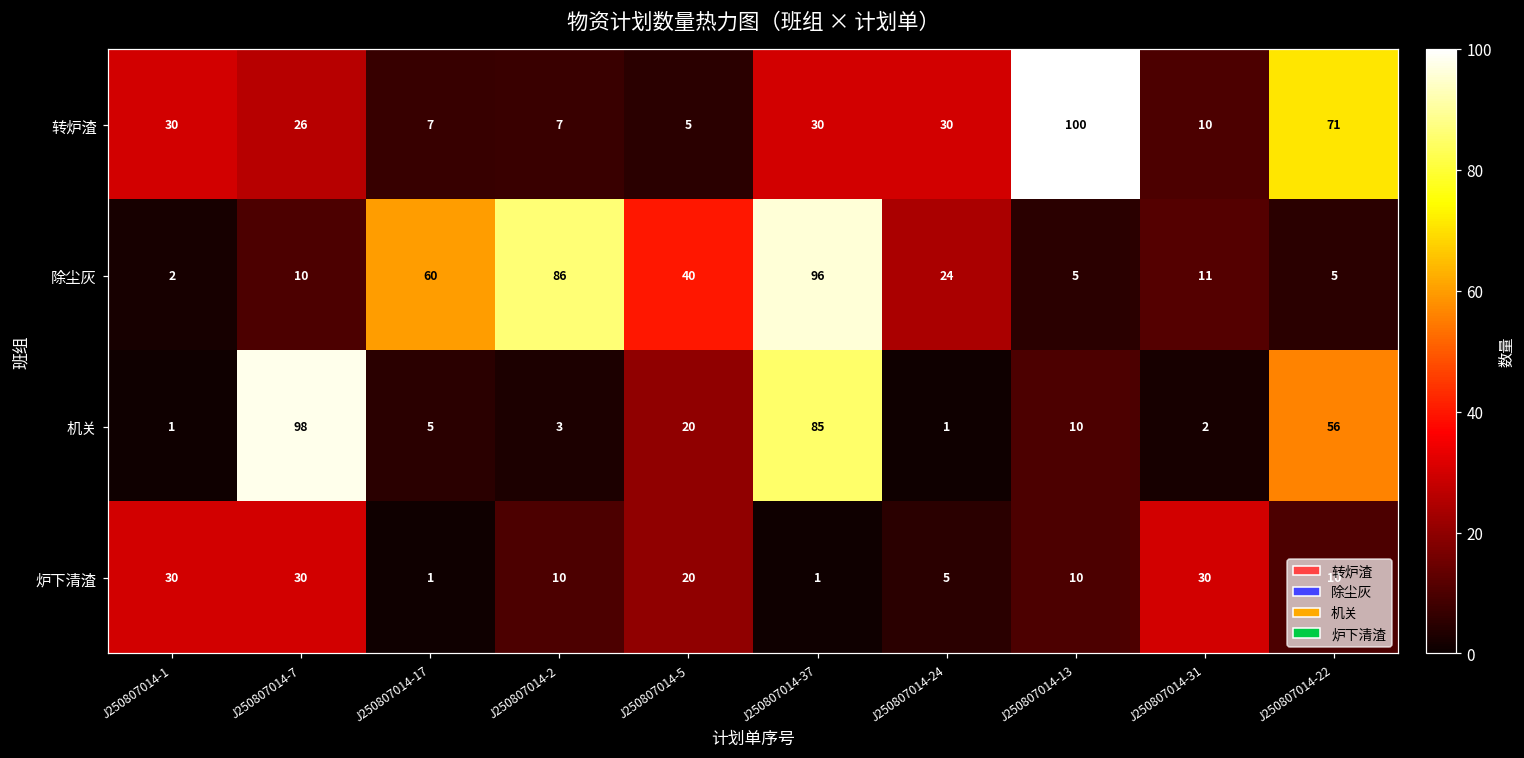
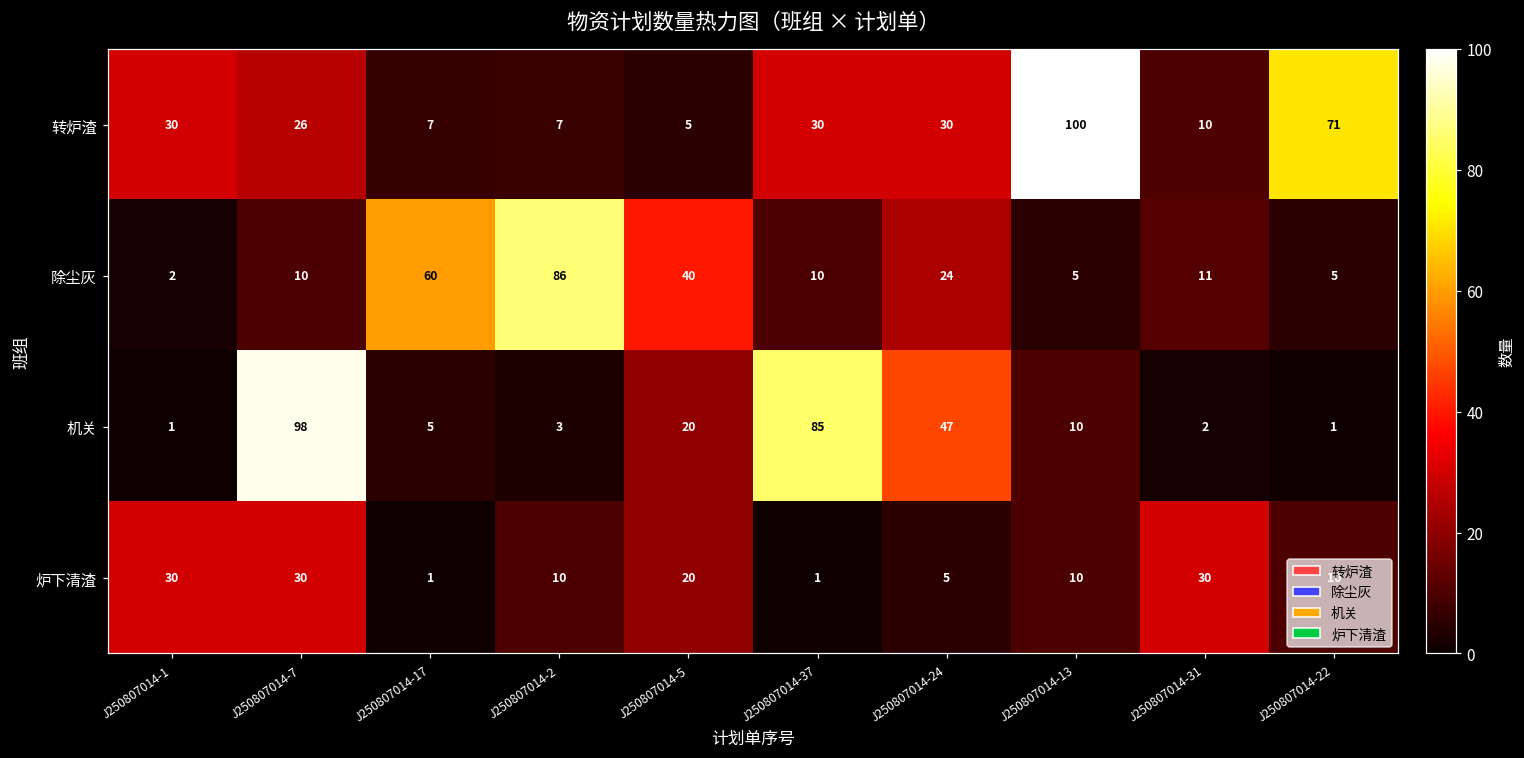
  {
    "转炉渣": {
      "J250807014-1": 30,
      "J250807014-7": 26,
      "J250807014-17": 7,
      "J250807014-2": 7,
      "J250807014-5": 5,
      "J250807014-37": 30,
      "J250807014-24": 30,
      "J250807014-13": 100,
      "J250807014-31": 10,
      "J250807014-22": 71
    },
    "除尘灰": {
      "J250807014-1": 2,
      "J250807014-7": 10,
      "J250807014-17": 60,
      "J250807014-2": 86,
      "J250807014-5": 40,
-     "J250807014-37": 96,
+     "J250807014-37": 10,
      "J250807014-24": 24,
      "J250807014-13": 5,
      "J250807014-31": 11,
      "J250807014-22": 5
    },
    "机关": {
      "J250807014-1": 1,
      "J250807014-7": 98,
      "J250807014-17": 5,
      "J250807014-2": 3,
      "J250807014-5": 20,
      "J250807014-37": 85,
-     "J250807014-24": 1,
+     "J250807014-24": 47,
      "J250807014-13": 10,
      "J250807014-31": 2,
-     "J250807014-22": 56
+     "J250807014-22": 1
    },
    "炉下清渣": {
      "J250807014-1": 30,
      "J250807014-7": 30,
      "J250807014-17": 1,
      "J250807014-2": 10,
      "J250807014-5": 20,
      "J250807014-37": 1,
      "J250807014-24": 5,
      "J250807014-13": 10,
      "J250807014-31": 30
    }
  }
